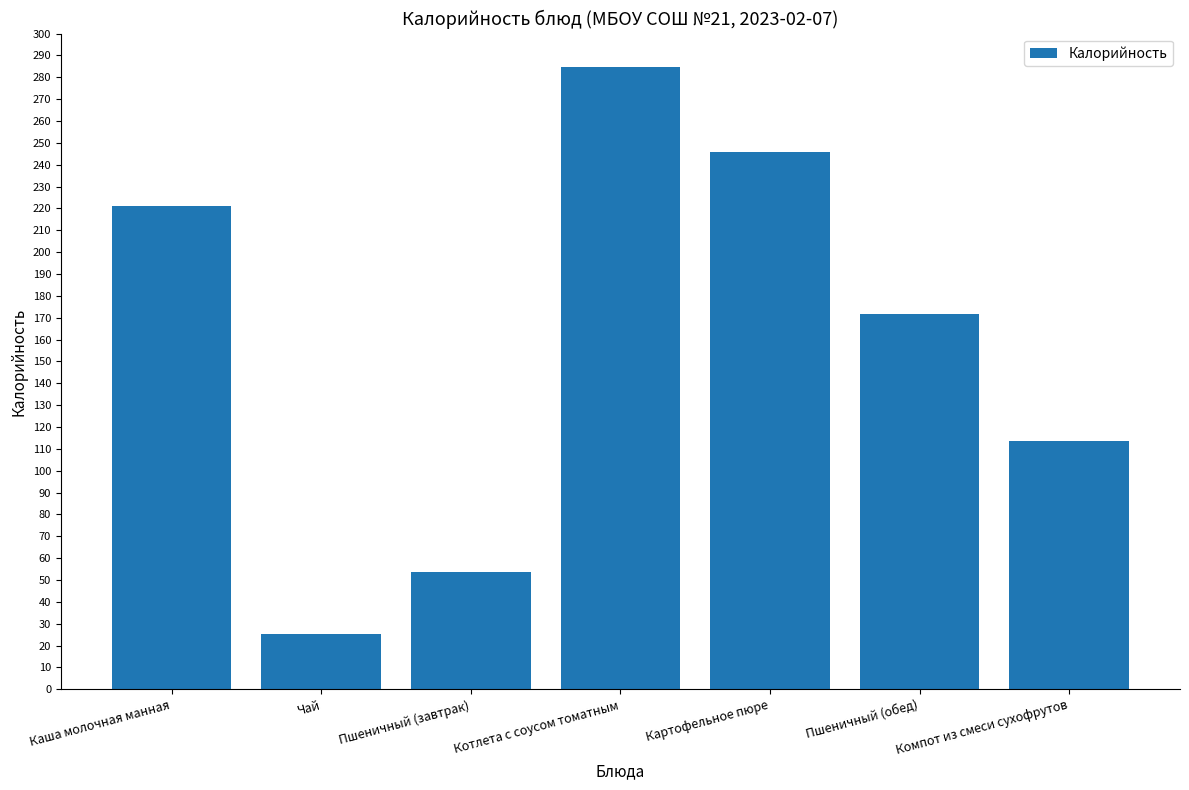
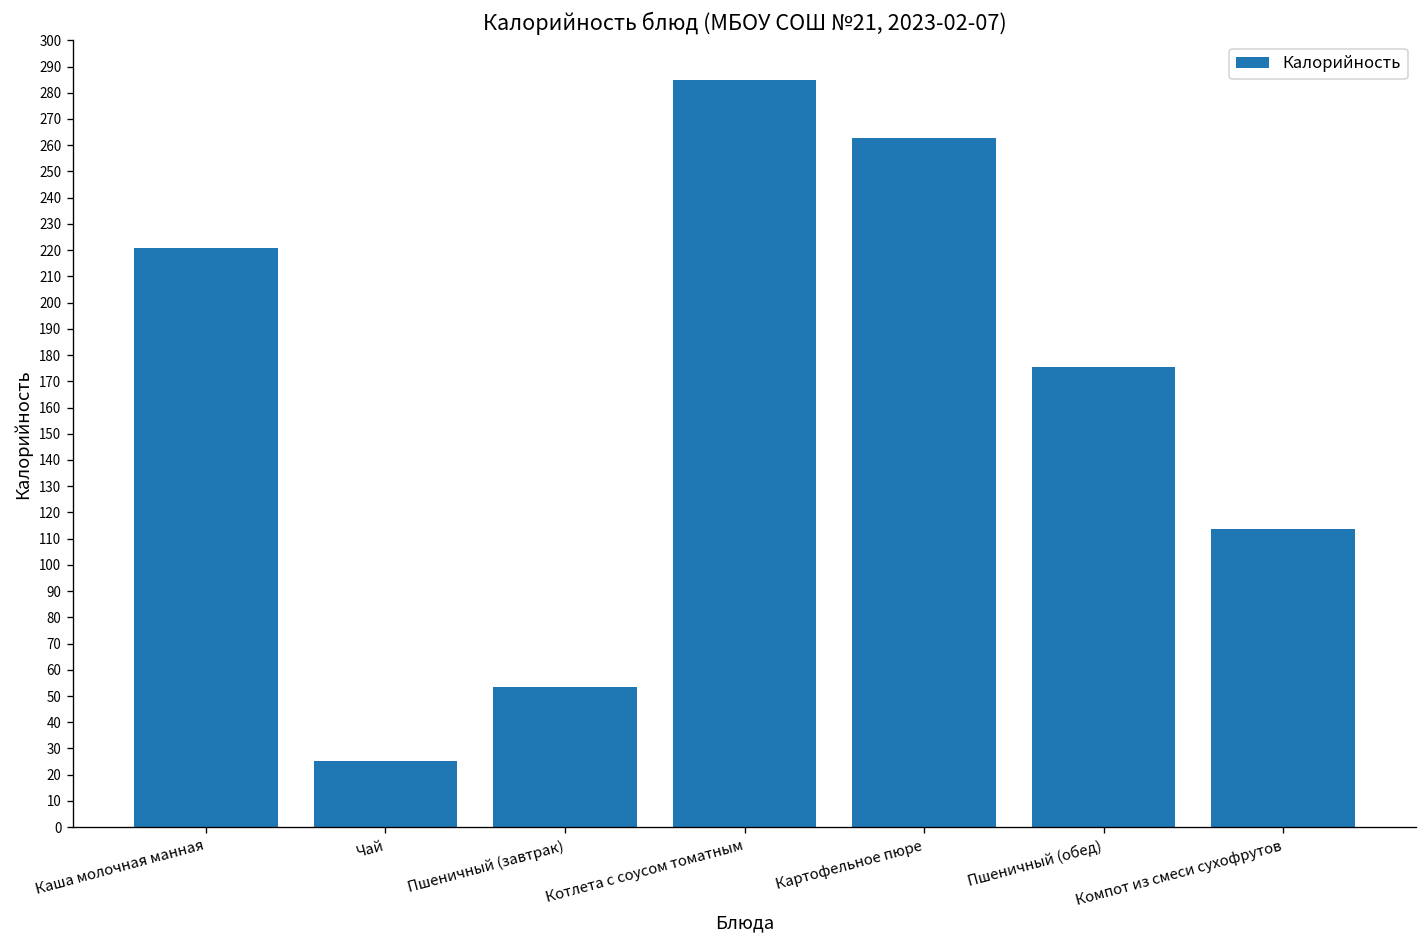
  {
    "Каша молочная манная": 221,
    "Чай": 25,
    "Пшеничный (завтрак)": 54,
    "Котлета с соусом томатным": 285,
-   "Картофельное пюре": 246,
-   "Пшеничный (обед)": 172,
+   "Картофельное пюре": 263,
+   "Пшеничный (обед)": 175,
    "Компот из смеси сухофрутов": 114
  }
